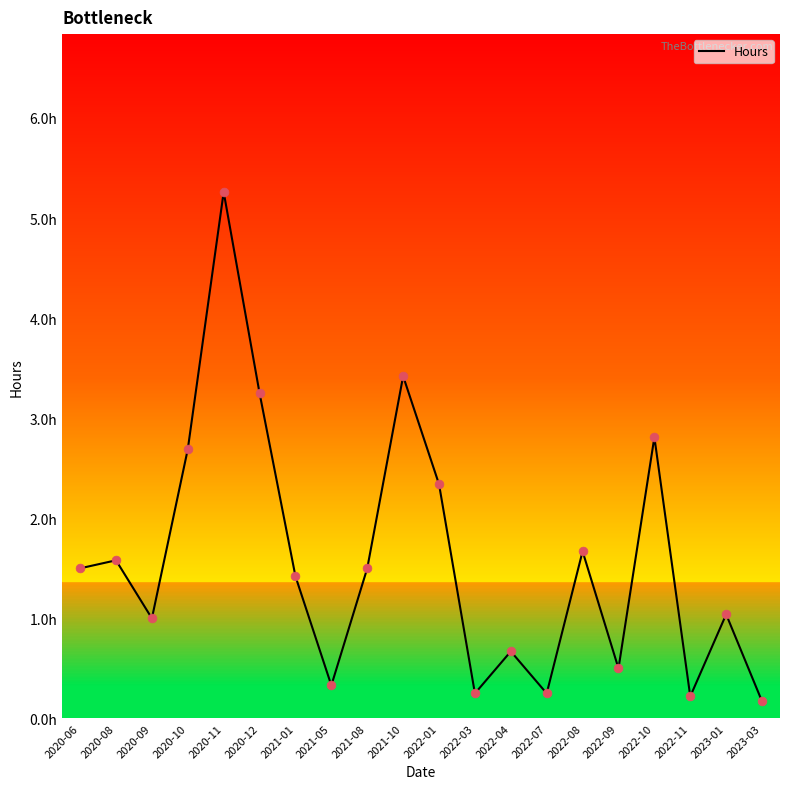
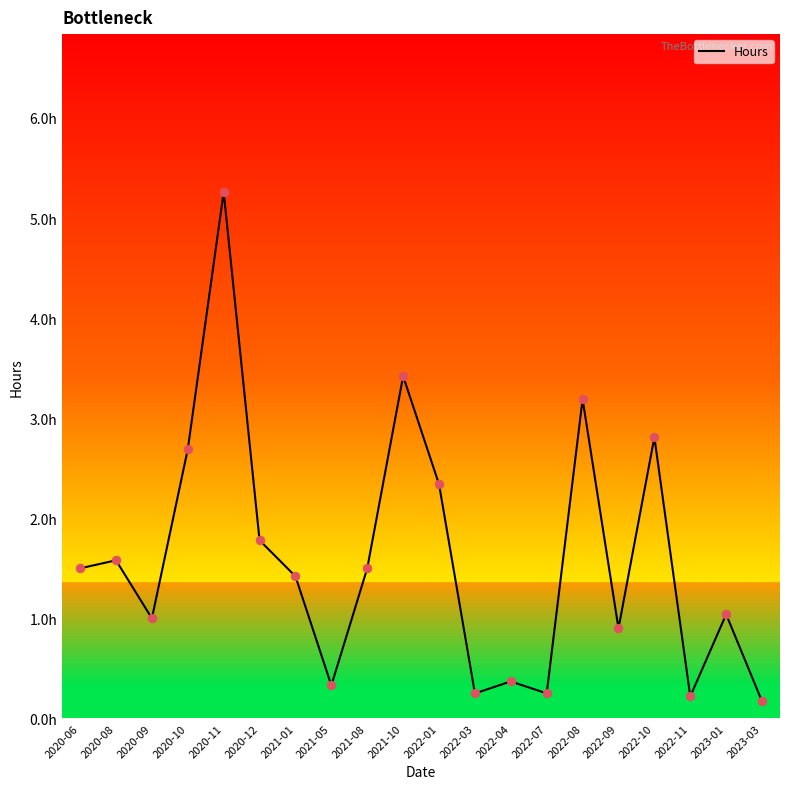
  {
    "2020-06": "1.50h",
    "2020-08": "1.58h",
    "2020-09": "1.00h",
    "2020-10": "2.69h",
    "2020-11": "5.26h",
-   "2020-12": "3.25h",
+   "2020-12": "1.78h",
    "2021-01": "1.42h",
    "2021-05": "0.33h",
    "2021-08": "1.50h",
    "2021-10": "3.42h",
    "2022-01": "2.34h",
    "2022-03": "0.25h",
-   "2022-04": "0.67h",
+   "2022-04": "0.37h",
    "2022-07": "0.25h",
-   "2022-08": "1.67h",
-   "2022-09": "0.5h",
+   "2022-08": "3.19h",
+   "2022-09": "0.9h",
    "2022-10": "2.81h",
    "2022-11": "0.22h",
    "2023-01": "1.04h",
    "2023-03": "0.17h"
  }
